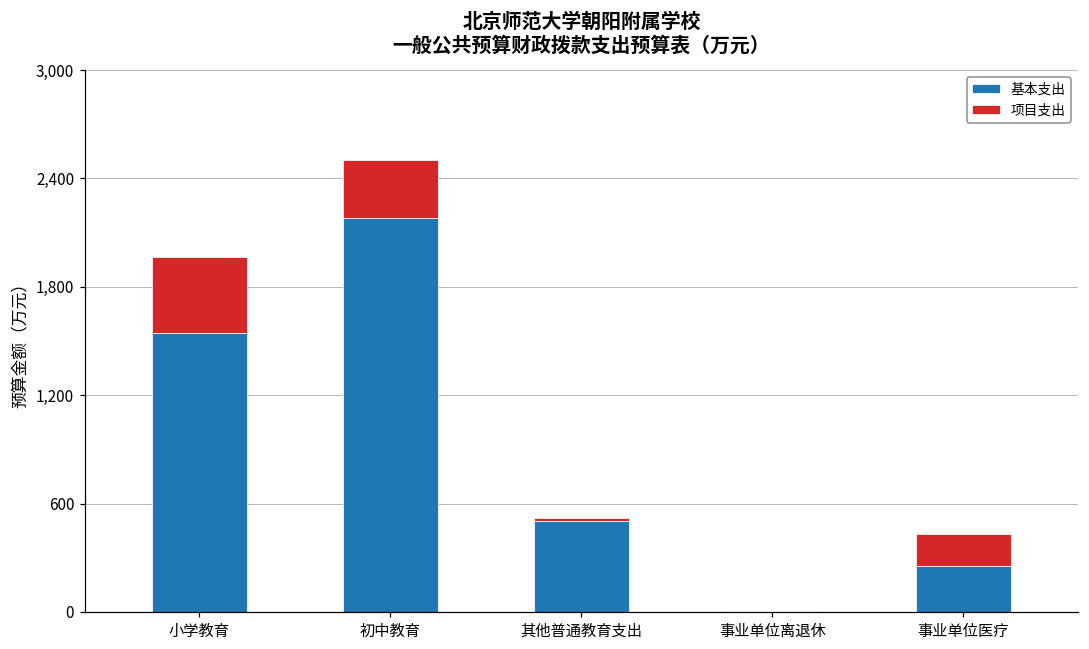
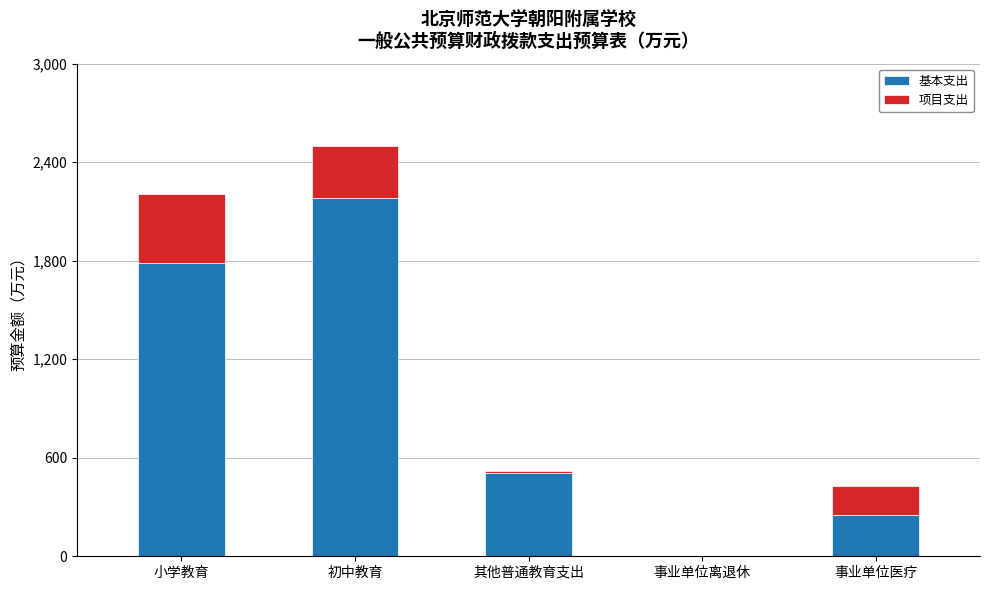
  {
    "基本支出": {
-     "小学教育": "1,540",
+     "小学教育": "1,790",
      "初中教育": "2,180",
      "其他普通教育支出": "500",
      "事业单位医疗": "250"
    },
    "项目支出": {
      "小学教育": "420",
      "初中教育": "320",
      "事业单位离退休": "0",
      "事业单位医疗": "180"
    }
  }
